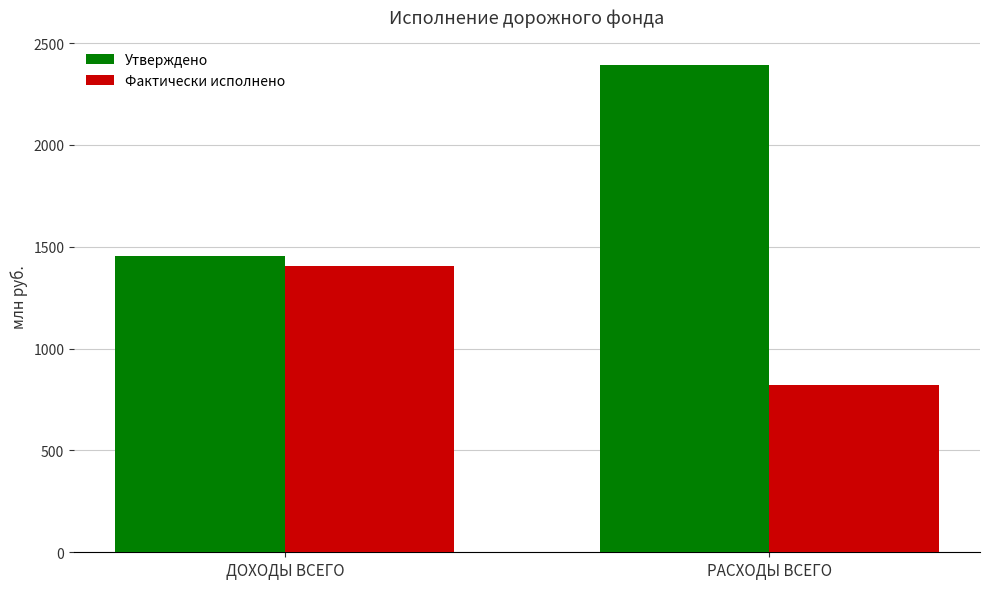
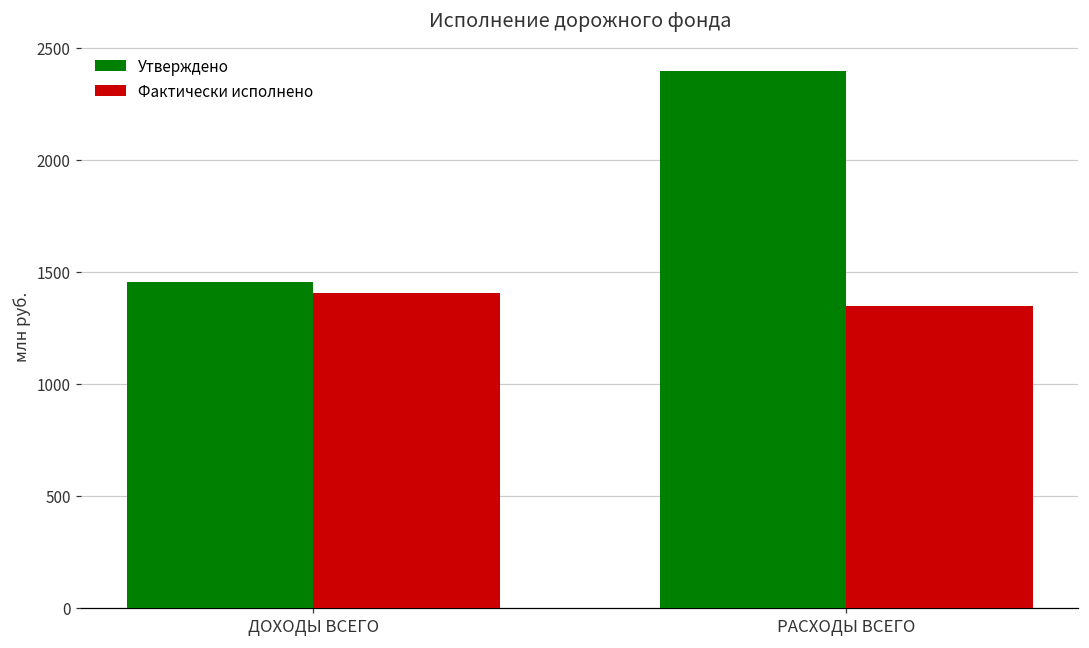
  {
    "Утверждено": {
      "ДОХОДЫ ВСЕГО": 1450,
      "РАСХОДЫ ВСЕГО": 2390
    },
    "Фактически исполнено": {
      "ДОХОДЫ ВСЕГО": 1410,
-     "РАСХОДЫ ВСЕГО": 820
+     "РАСХОДЫ ВСЕГО": 1340
    }
  }
